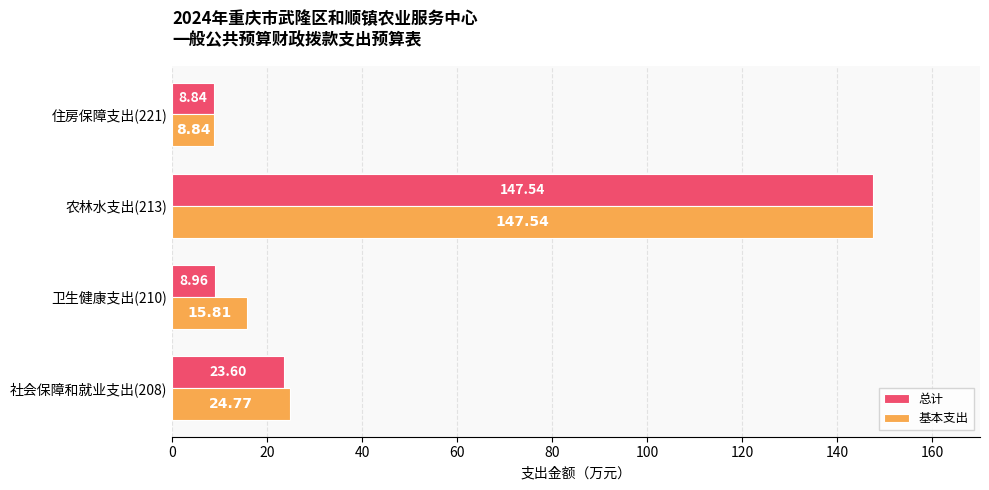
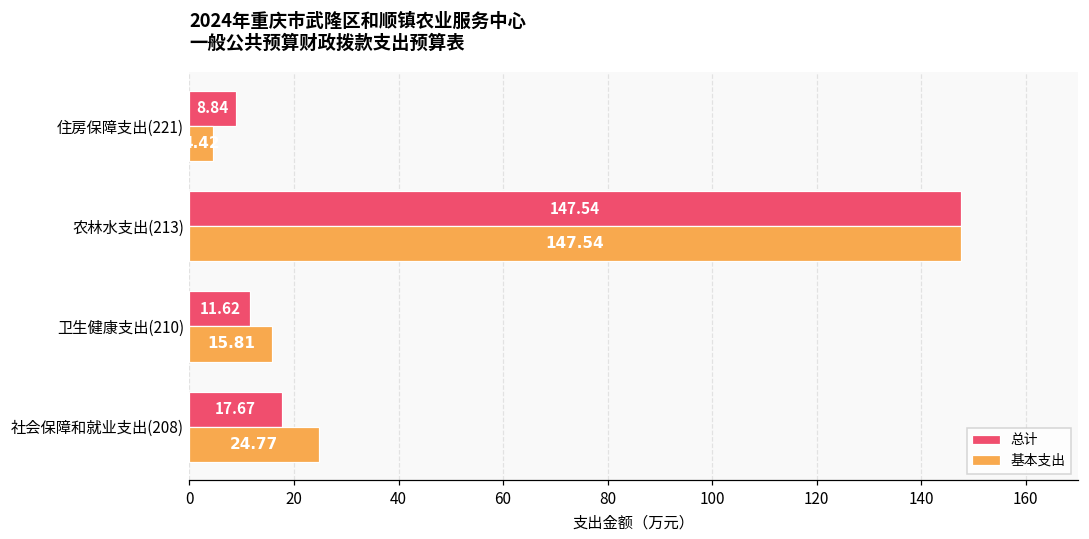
  {
    "总计": {
      "住房保障支出(221)": 8.84,
      "农林水支出(213)": 147.54,
-     "卫生健康支出(210)": 8.96,
-     "社会保障和就业支出(208)": 23.60
+     "卫生健康支出(210)": 11.62,
+     "社会保障和就业支出(208)": 17.67
    },
    "基本支出": {
-     "住房保障支出(221)": 8.84,
+     "住房保障支出(221)": 4.42,
      "农林水支出(213)": 147.54,
      "卫生健康支出(210)": 15.81,
      "社会保障和就业支出(208)": 24.77
    }
  }
